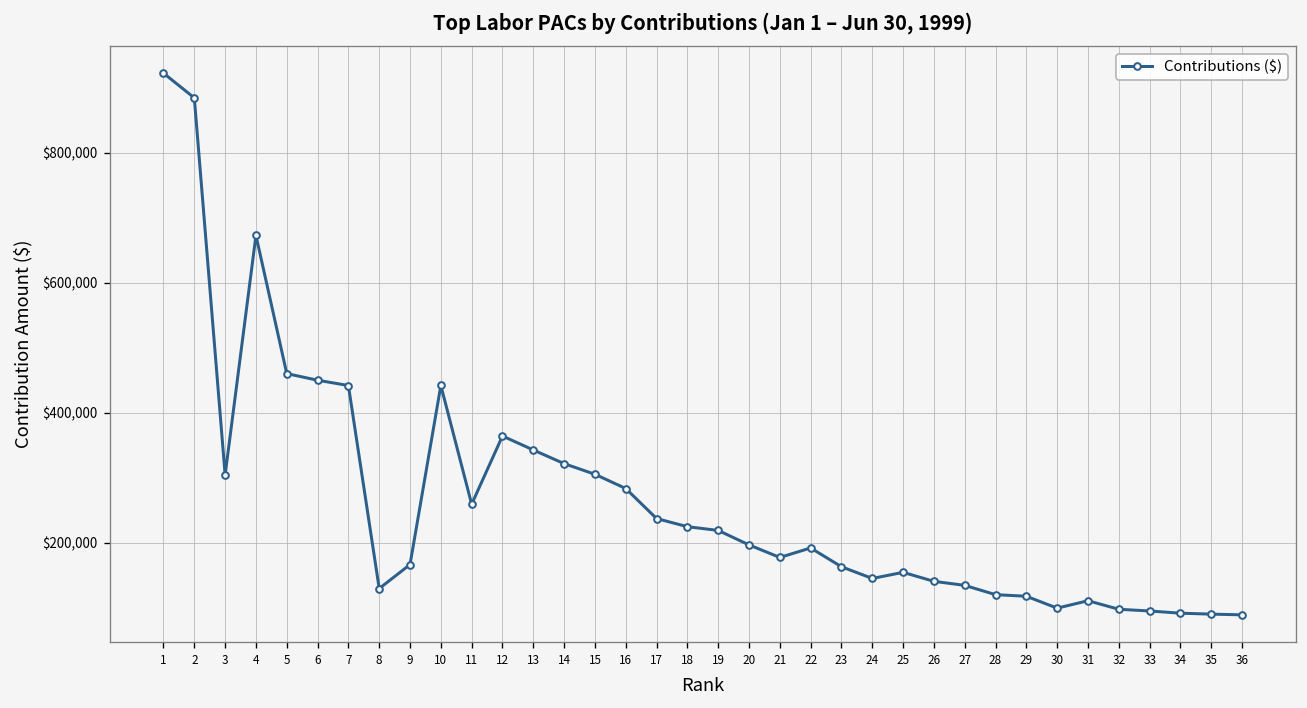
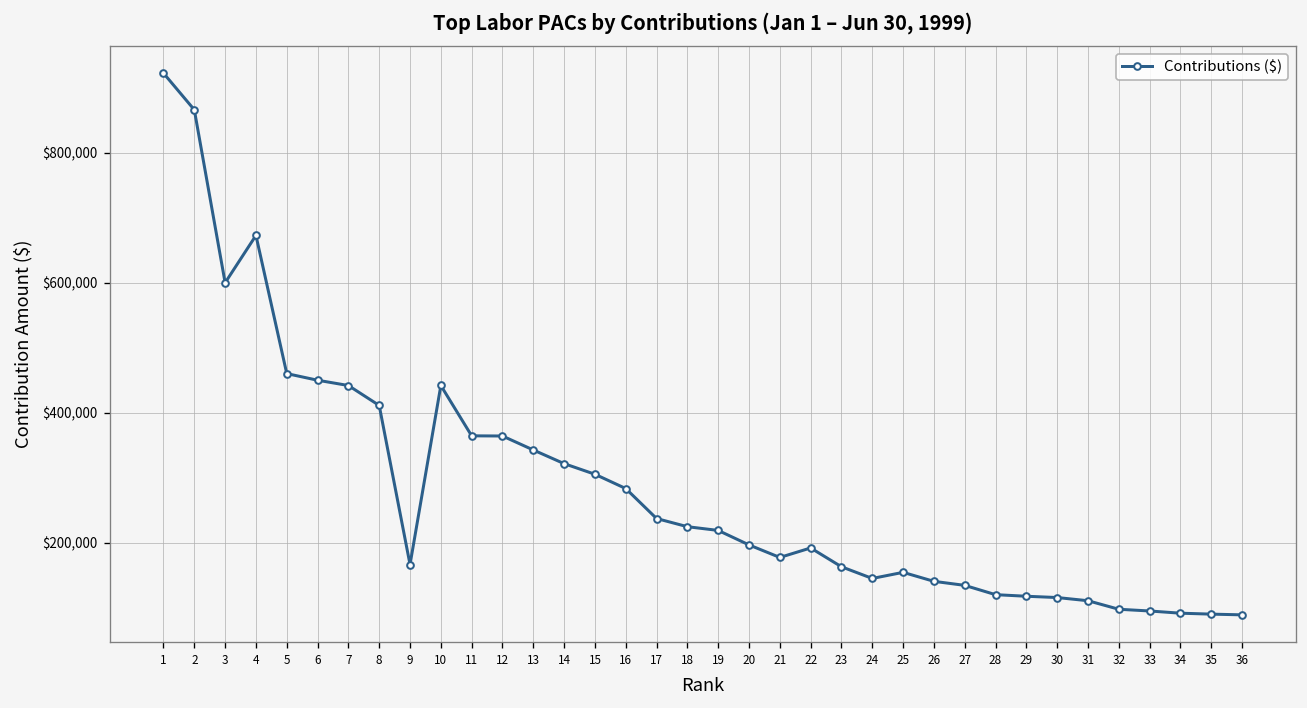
  {
    "1": "$920,000",
-   "2": "$880,000",
-   "3": "$300,000",
+   "2": "$870,000",
+   "3": "$600,000",
    "4": "$670,000",
    "5": "$460,000",
    "6": "$450,000",
    "7": "$440,000",
-   "8": "$130,000",
+   "8": "$410,000",
    "9": "$170,000",
    "10": "$440,000",
-   "11": "$260,000",
+   "11": "$360,000",
    "12": "$360,000",
    "13": "$340,000",
    "14": "$320,000",
    "15": "$310,000",
    "16": "$280,000",
    "17": "$240,000",
    "18": "$220,000",
    "19": "$220,000",
    "20": "$200,000",
    "21": "$180,000",
    "22": "$190,000",
    "23": "$160,000",
    "24": "$140,000",
    "25": "$150,000",
    "26": "$140,000",
    "27": "$130,000",
    "28": "$120,000",
    "29": "$120,000",
-   "30": "$100,000",
+   "30": "$120,000",
    "31": "$110,000",
    "32": "$100,000",
    "33": "$90,000",
    "34": "$90,000",
    "35": "$90,000",
    "36": "$90,000"
  }
